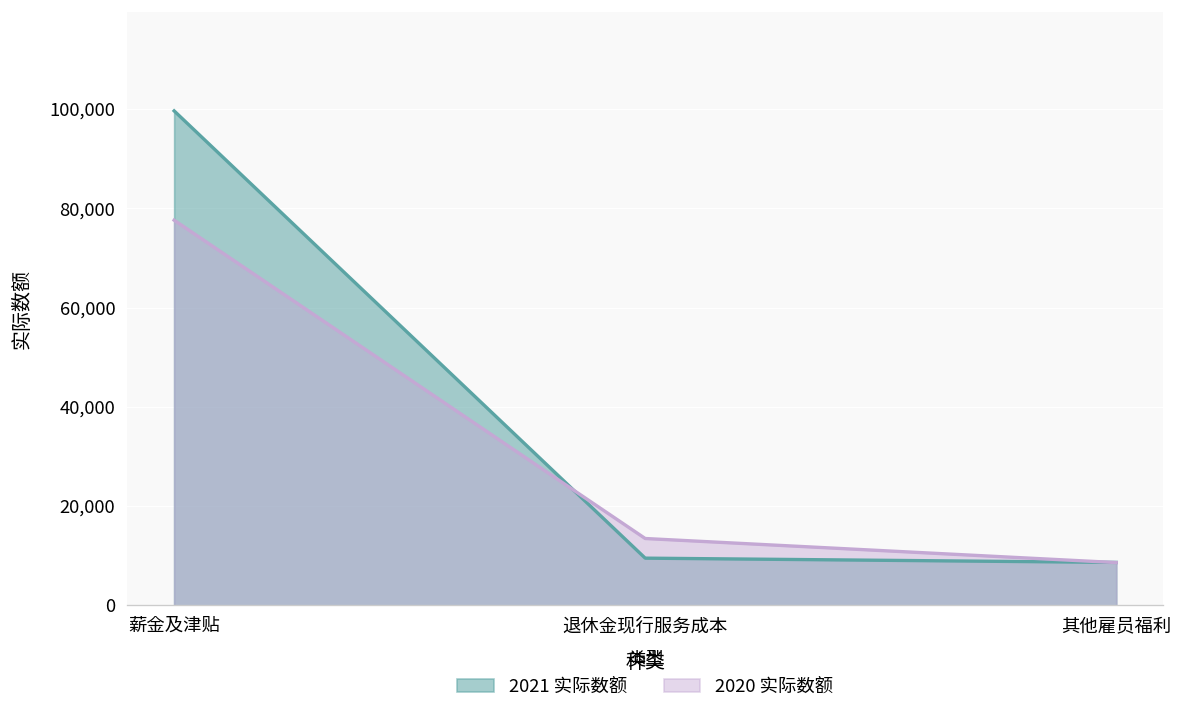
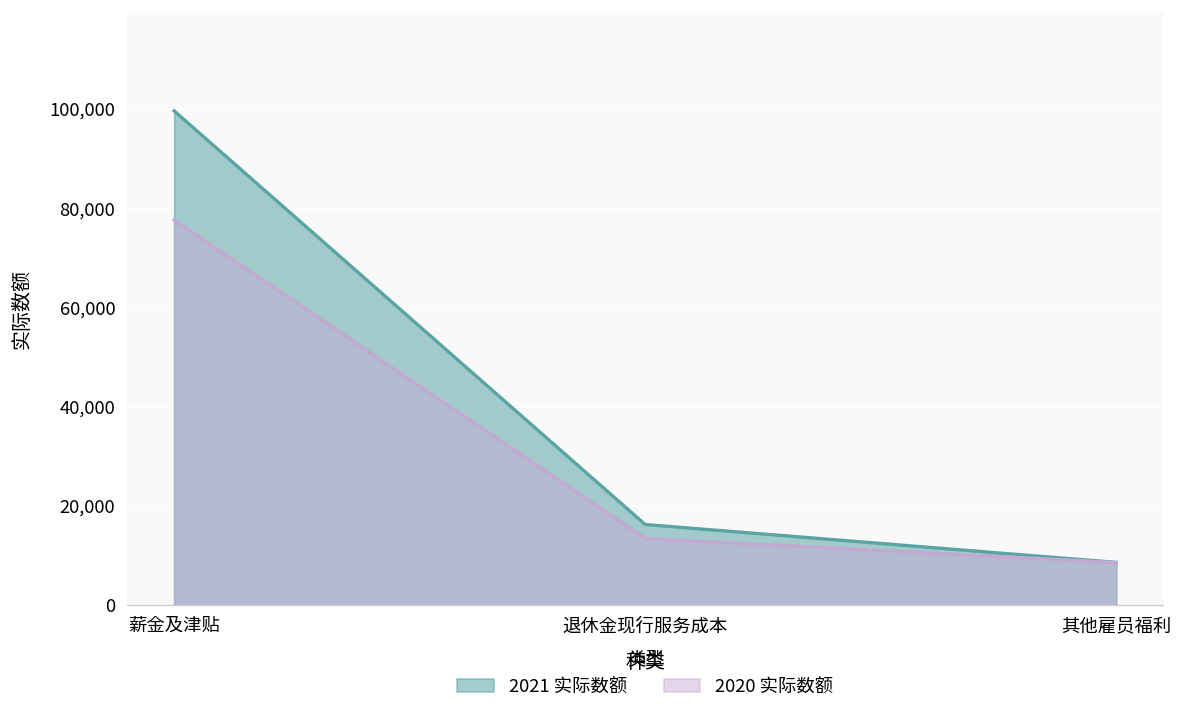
  {
    "2021 实际数额": {
      "薪金及津贴": "100,000",
-     "退休金现行服务成本": "10,000"
+     "退休金现行服务成本": "16,000"
    },
    "2020 实际数额": {
      "薪金及津贴": "78,000",
      "退休金现行服务成本": "13,000"
    }
  }
